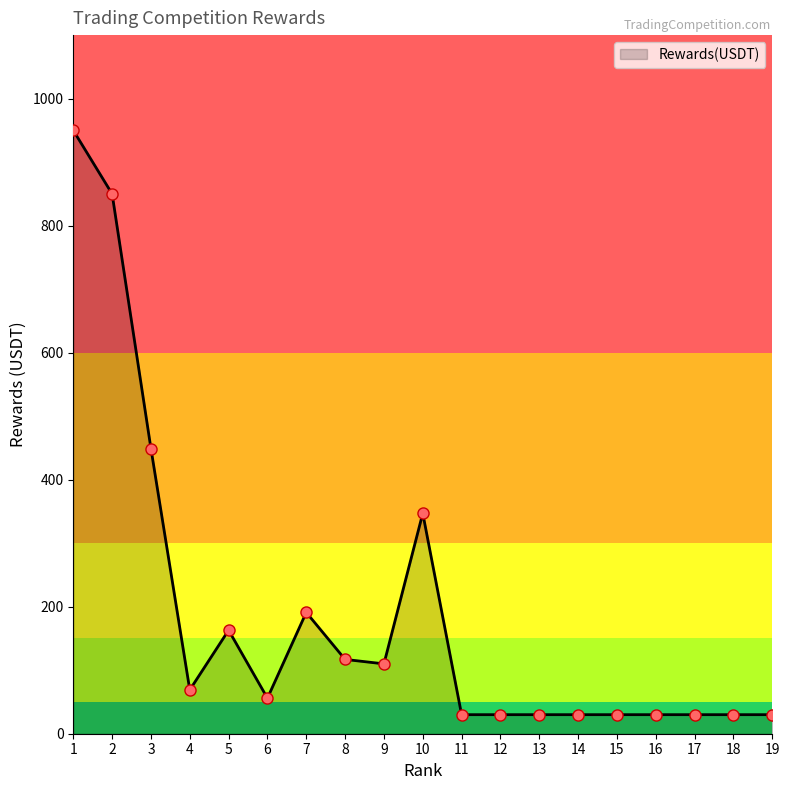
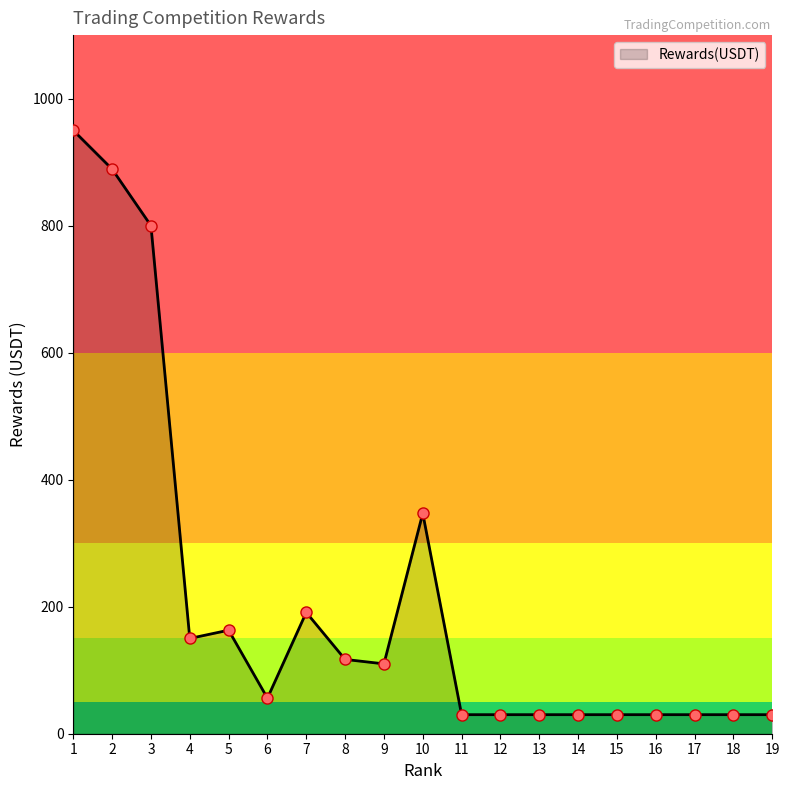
  {
    "1": 950,
-   "2": 850,
-   "3": 450,
-   "4": 70,
+   "2": 890,
+   "3": 800,
+   "4": 150,
    "5": 160,
    "6": 60,
    "7": 190,
    "8": 120,
    "9": 110,
    "10": 350,
    "11": 30,
    "12": 30,
    "13": 30,
    "14": 30,
    "15": 30,
    "16": 30,
    "17": 30,
    "18": 30,
    "19": 30
  }
